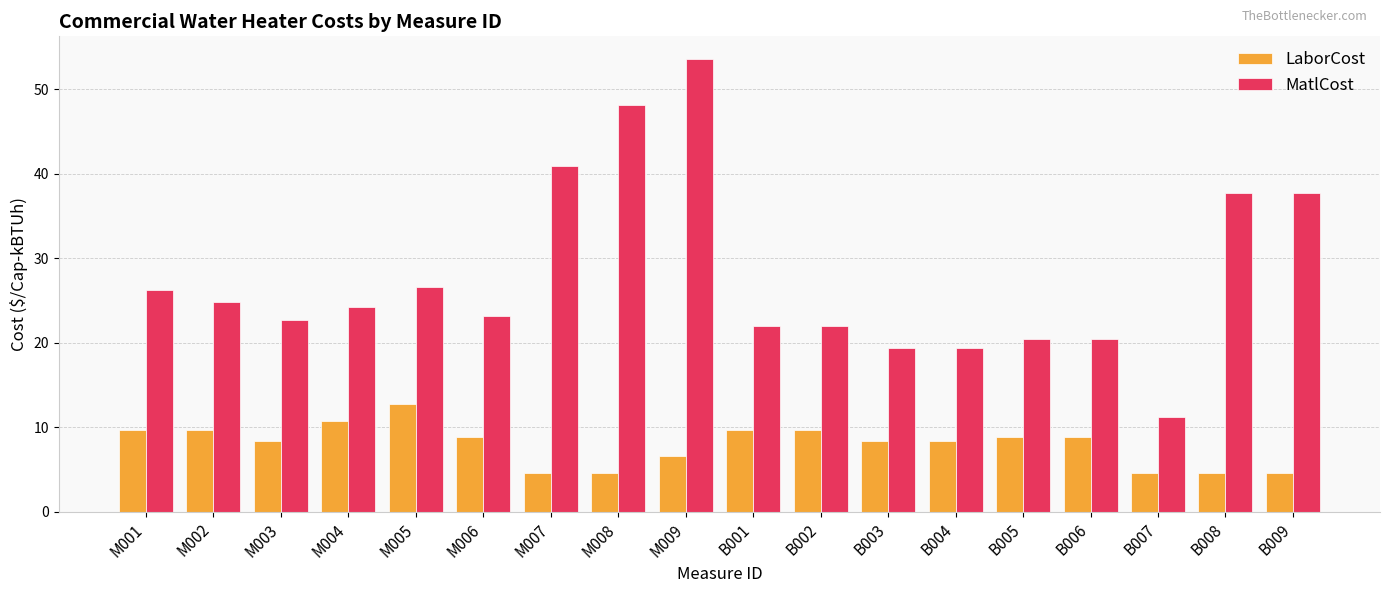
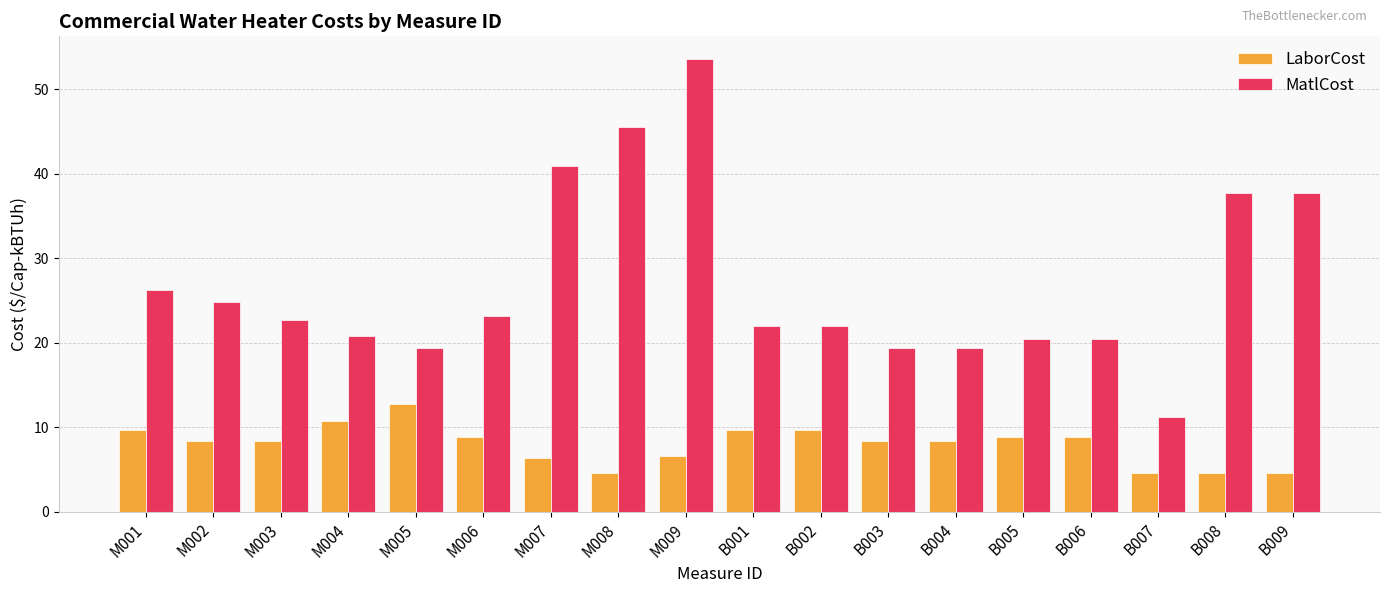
  {
    "LaborCost": {
      "M001": 10,
-     "M002": 10,
+     "M002": 8,
      "M003": 8,
      "M004": 11,
      "M005": 13,
      "M006": 9,
-     "M007": 5,
+     "M007": 6,
      "M008": 5,
      "M009": 7,
      "B001": 10,
      "B002": 10,
      "B003": 8,
      "B004": 8,
      "B005": 9,
      "B006": 9,
      "B007": 5,
      "B008": 5,
      "B009": 5
    },
    "MatlCost": {
      "M001": 26,
      "M002": 25,
      "M003": 23,
-     "M004": 24,
-     "M005": 27,
+     "M004": 21,
+     "M005": 19,
      "M006": 23,
      "M007": 41,
-     "M008": 48,
+     "M008": 46,
      "M009": 54,
      "B001": 22,
      "B002": 22,
      "B003": 19,
      "B004": 19,
      "B005": 20,
      "B006": 20,
      "B007": 11,
      "B008": 38,
      "B009": 38
    }
  }
